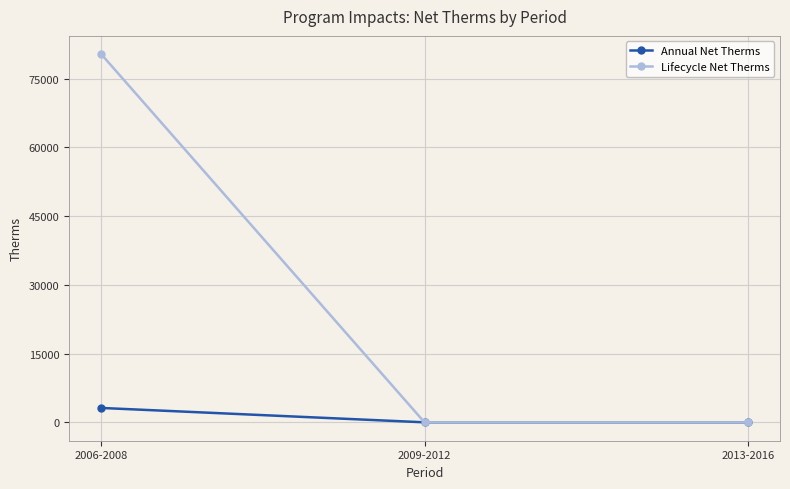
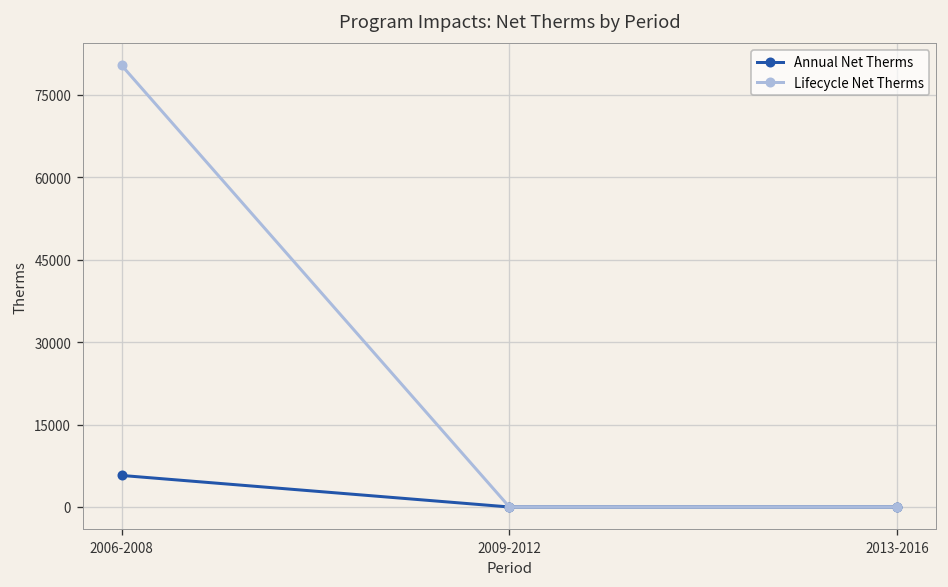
  {
    "Annual Net Therms": {
-     "2006-2008": 3000
+     "2006-2008": 6000
    },
    "Lifecycle Net Therms": {
      "2006-2008": 80000
    }
  }
